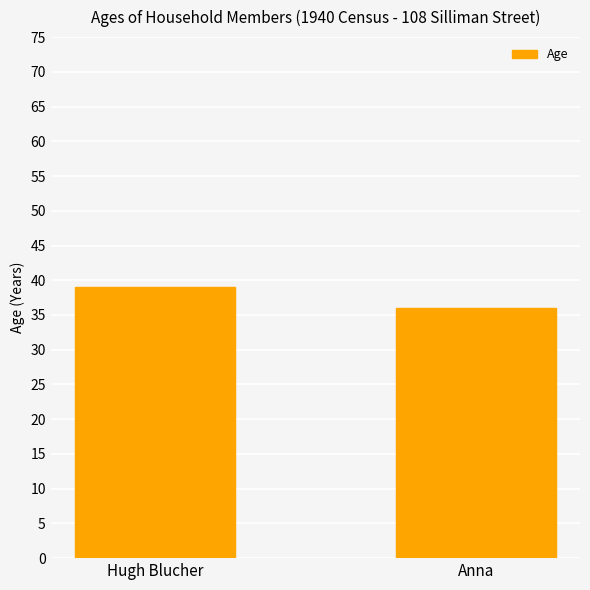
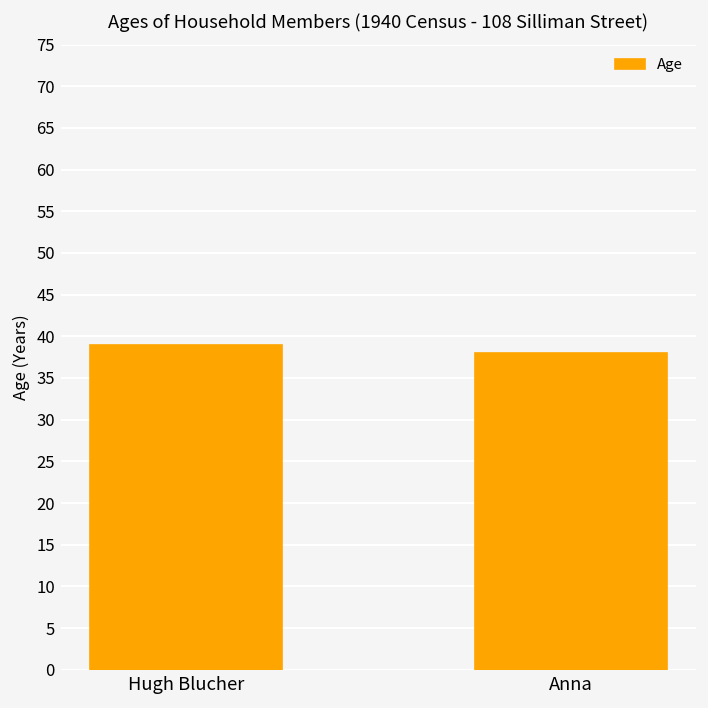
  {
    "Hugh Blucher": 39,
-   "Anna": 36
+   "Anna": 38
  }
